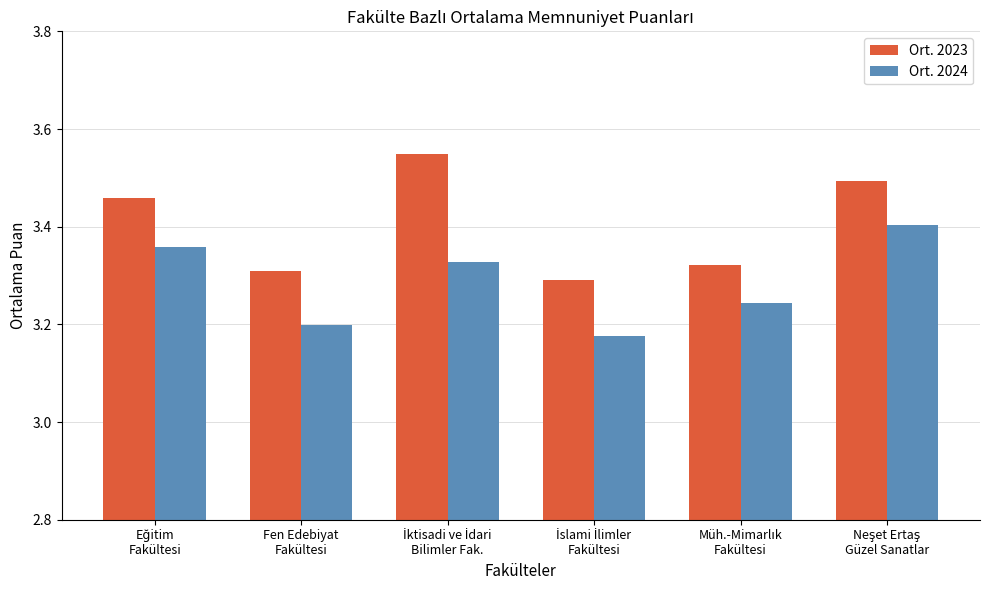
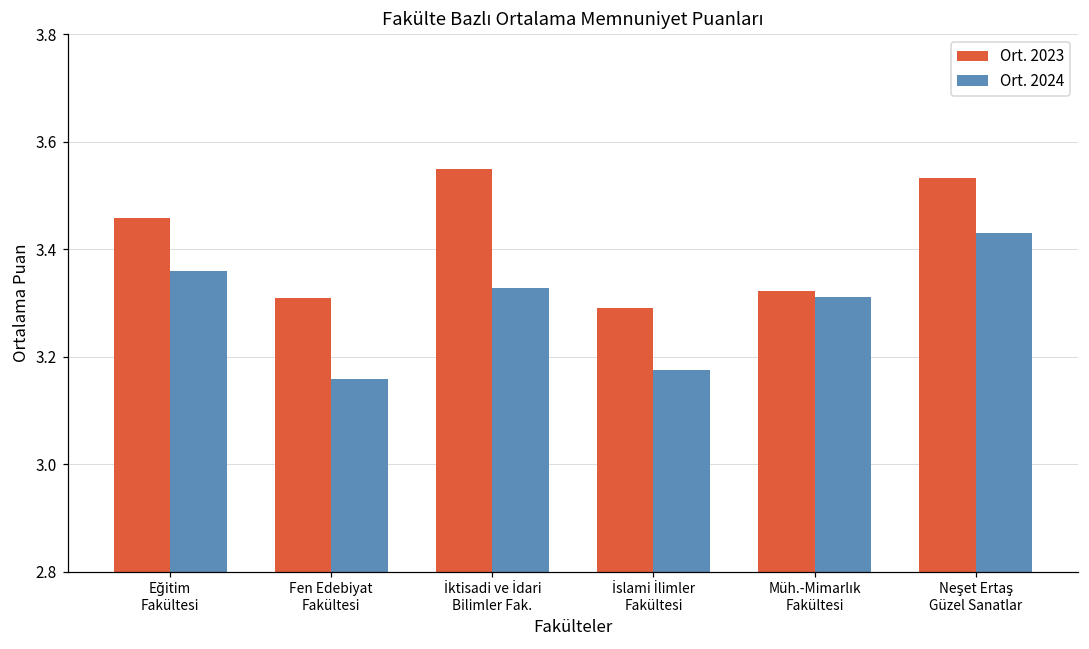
  {
    "Ort. 2023": {
      "Eğitim Fakültesi": 3.46,
      "Fen Edebiyat Fakültesi": 3.31,
      "İktisadi ve İdari Bilimler Fak.": 3.55,
      "İslami İlimler Fakültesi": 3.29,
      "Müh.-Mimarlık Fakültesi": 3.32,
-     "Neşet Ertaş Güzel Sanatlar": 3.49
+     "Neşet Ertaş Güzel Sanatlar": 3.53
    },
    "Ort. 2024": {
      "Eğitim Fakültesi": 3.36,
-     "Fen Edebiyat Fakültesi": 3.20,
+     "Fen Edebiyat Fakültesi": 3.16,
      "İktisadi ve İdari Bilimler Fak.": 3.33,
      "İslami İlimler Fakültesi": 3.18,
-     "Müh.-Mimarlık Fakültesi": 3.24,
-     "Neşet Ertaş Güzel Sanatlar": 3.40
+     "Müh.-Mimarlık Fakültesi": 3.31,
+     "Neşet Ertaş Güzel Sanatlar": 3.43
    }
  }
